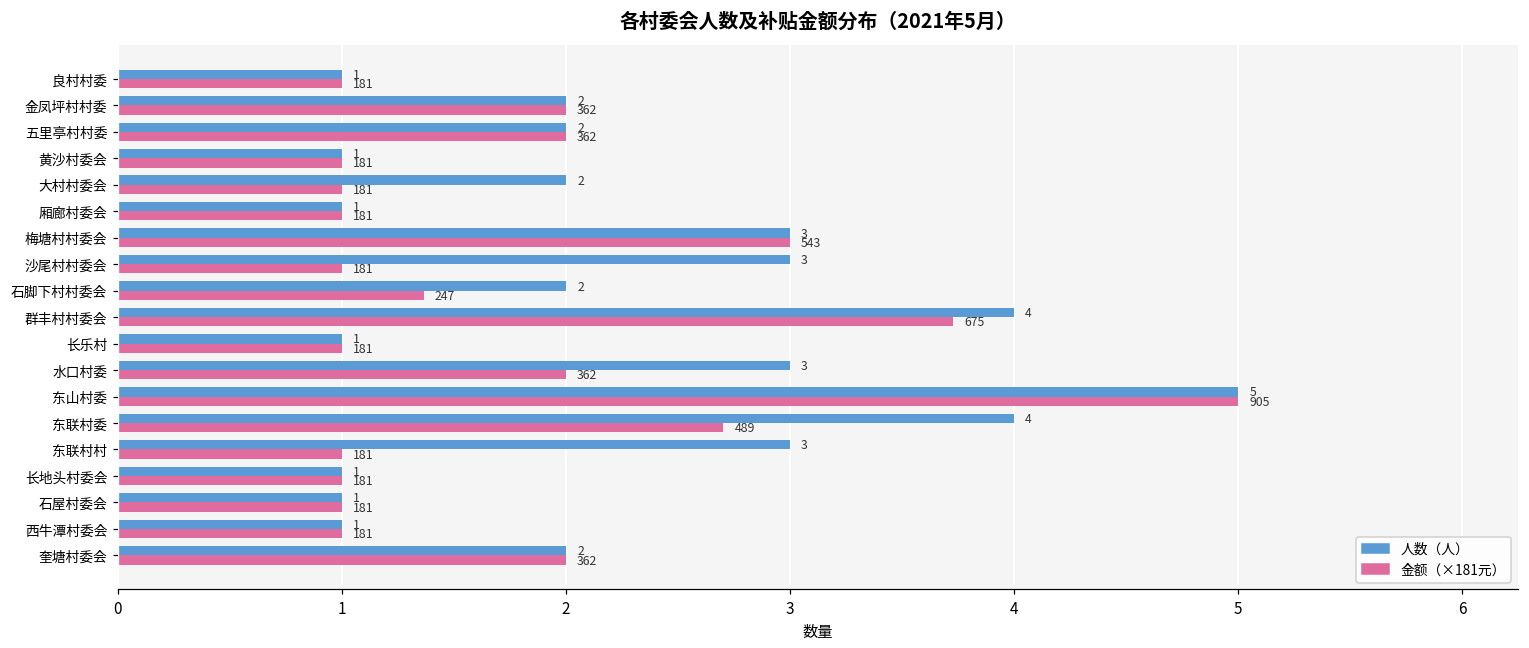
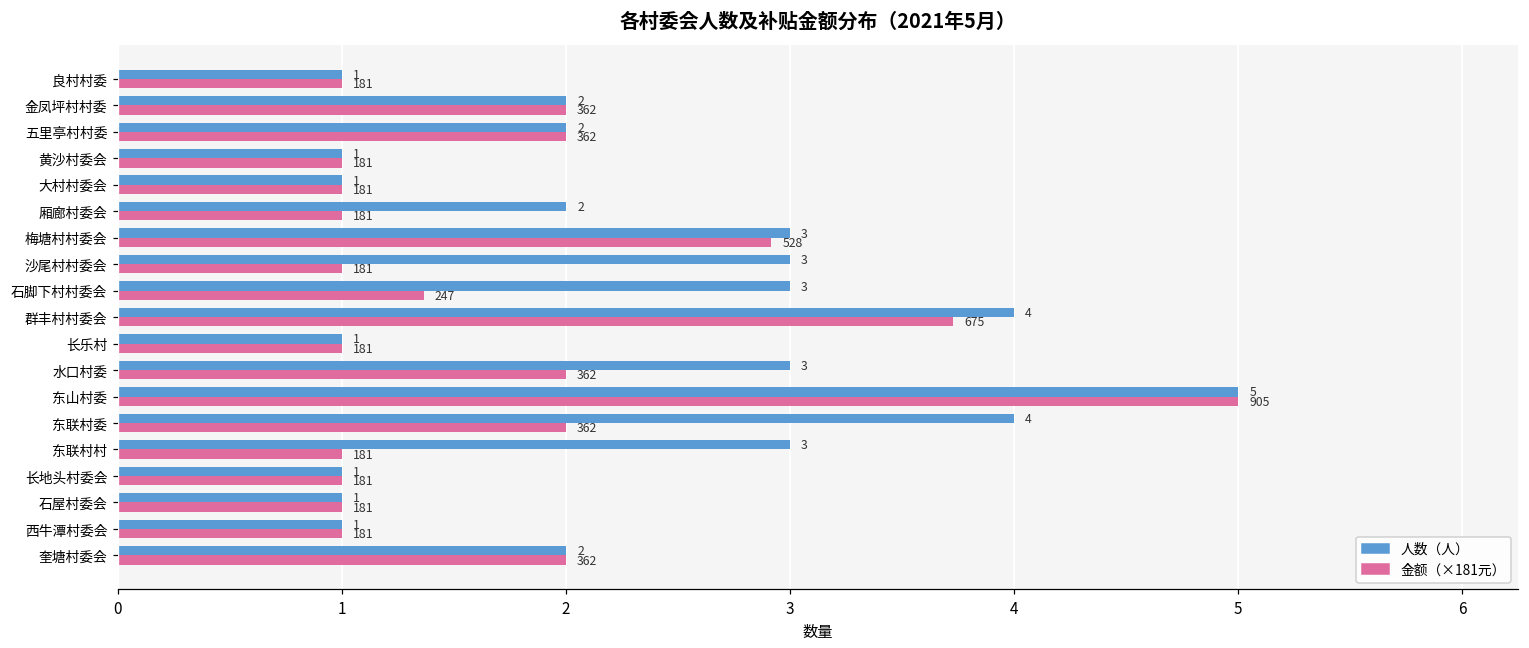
  {
    "人数（人）": {
      "金凤坪村村委": 2,
-     "大村村委会": 2,
-     "厢廊村委会": 1,
+     "大村村委会": 1,
+     "厢廊村委会": 2,
      "梅塘村村委会": 3,
      "沙尾村村委会": 3,
-     "石脚下村村委会": 2,
+     "石脚下村村委会": 3,
      "群丰村村委会": 4,
      "长乐村": 1,
      "水口村委": 3,
      "东联村委": 4,
      "东联村村": 3
    },
    "金额（×181元）": {
-     "梅塘村村委会": 543,
-     "东联村委": 489
+     "梅塘村村委会": 528,
+     "东联村委": 362
    }
  }
